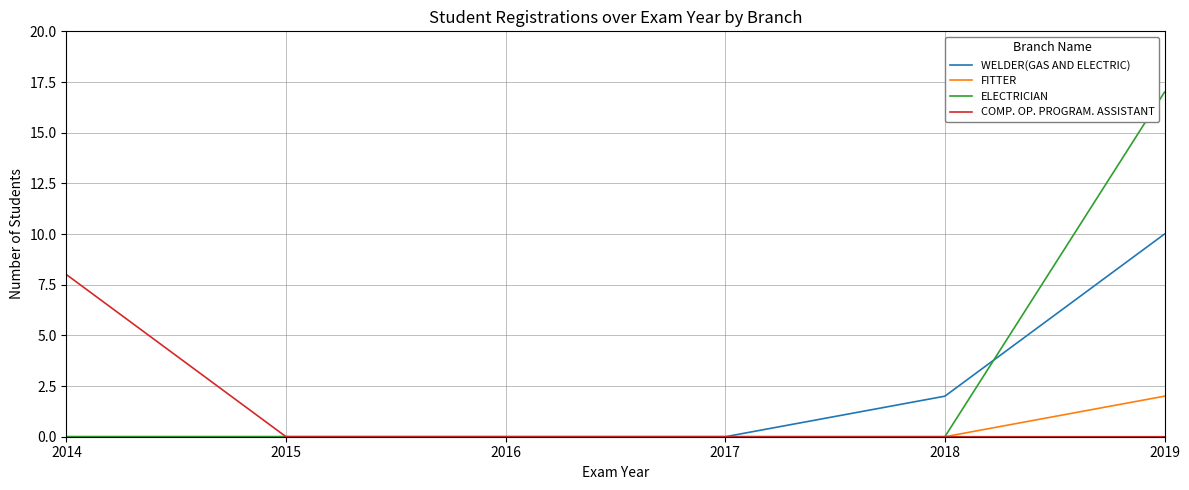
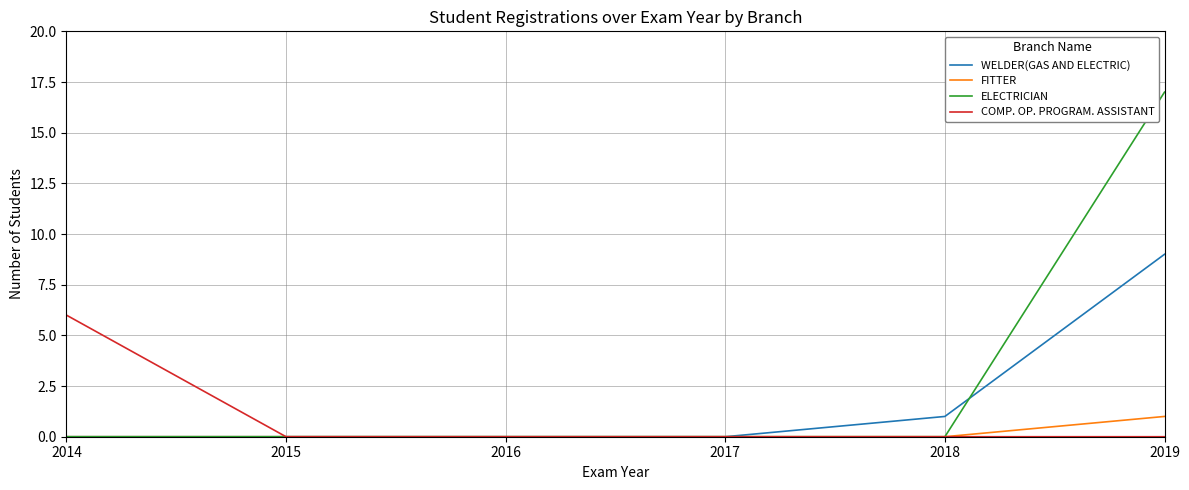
  {
    "WELDER(GAS AND ELECTRIC)": {
-     "2018": 2,
-     "2019": 10
+     "2018": 1,
+     "2019": 9
    },
    "FITTER": {
-     "2019": 2
+     "2019": 1
    },
    "ELECTRICIAN": {
      "2019": 17
    },
    "COMP. OP. PROGRAM. ASSISTANT": {
-     "2014": 8,
+     "2014": 6,
      "2019": 0
    }
  }
